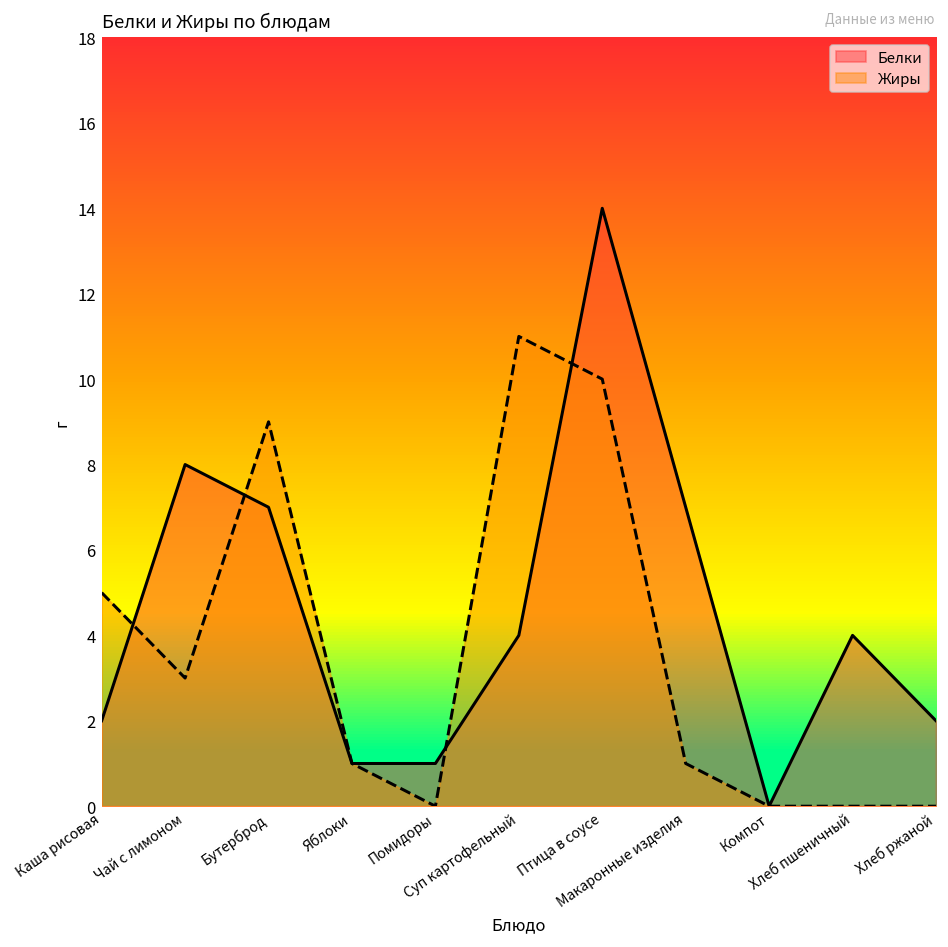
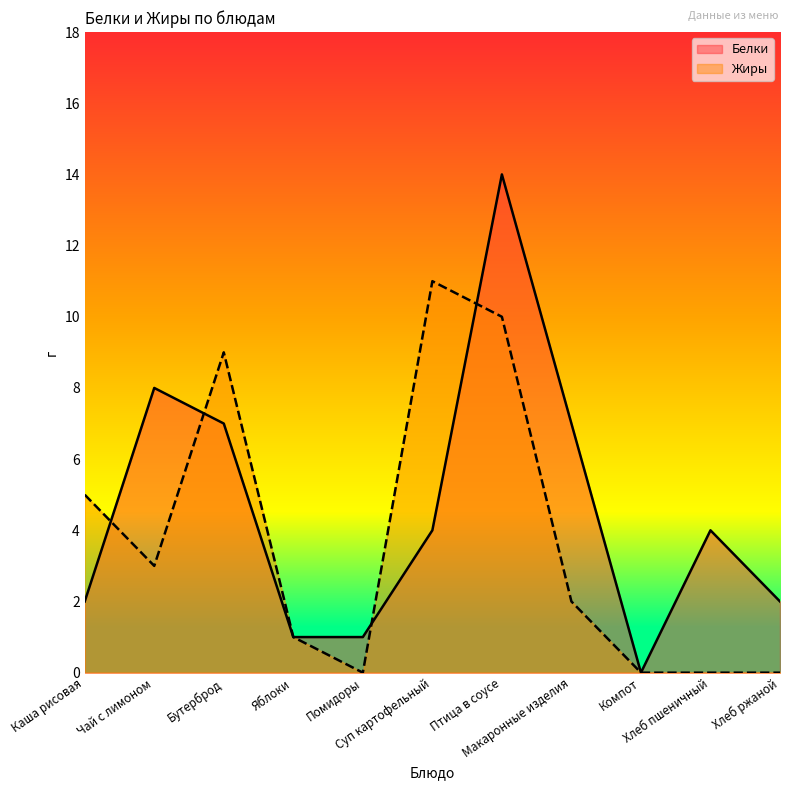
  {
    "Белки": {
      "Каша рисовая": 2,
      "Чай с лимоном": 8,
      "Бутерброд": 7,
      "Помидоры": 1,
      "Суп картофельный": 4,
      "Птица в соусе": 14,
      "Макаронные изделия": 7,
      "Хлеб пшеничный": 4,
      "Хлеб ржаной": 2
    },
    "Жиры": {
      "Каша рисовая": 5,
      "Чай с лимоном": 3,
      "Бутерброд": 9,
      "Помидоры": 0,
      "Суп картофельный": 11,
      "Птица в соусе": 10,
-     "Макаронные изделия": 1,
+     "Макаронные изделия": 2,
      "Хлеб пшеничный": 0,
      "Хлеб ржаной": 0
    }
  }
